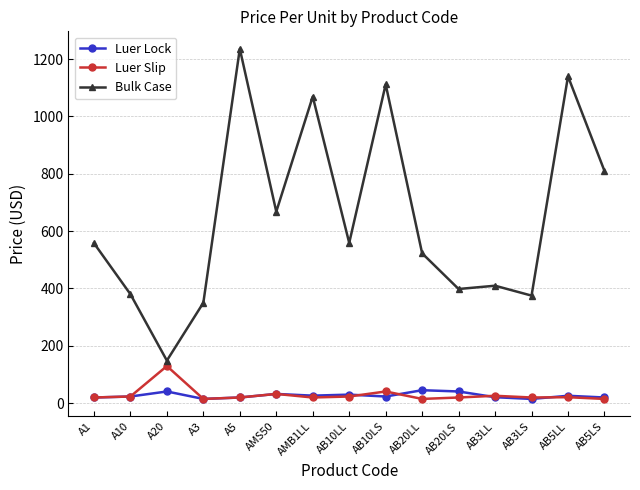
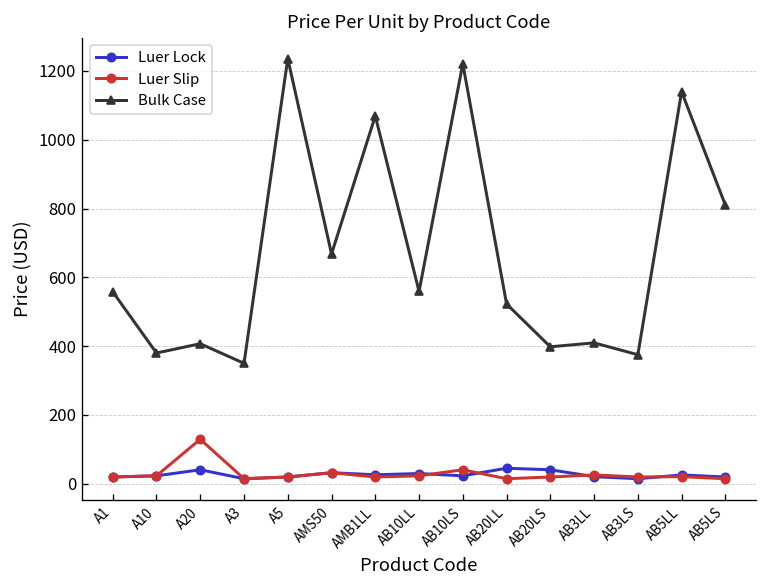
  {
    "Luer Lock": {
      "A20": 40,
      "AB10LS": 20,
      "AB20LL": 40,
      "AB20LS": 40
    },
    "Luer Slip": {
      "A20": 130,
      "AB10LS": 40,
      "AB20LL": 10,
      "AB20LS": 20
    },
    "Bulk Case": {
      "A1": 560,
      "A10": 380,
-     "A20": 150,
+     "A20": 410,
      "A3": 350,
      "A5": 1240,
      "AMS50": 670,
      "AMB1LL": 1070,
      "AB10LL": 560,
-     "AB10LS": 1110,
+     "AB10LS": 1220,
      "AB20LL": 520,
      "AB20LS": 400,
      "AB3LL": 410,
      "AB3LS": 380,
      "AB5LL": 1140,
      "AB5LS": 810
    }
  }
